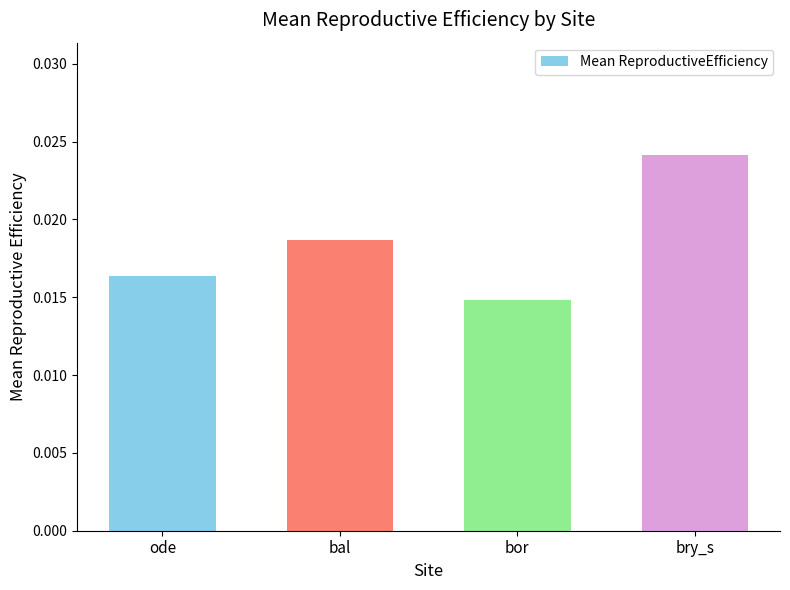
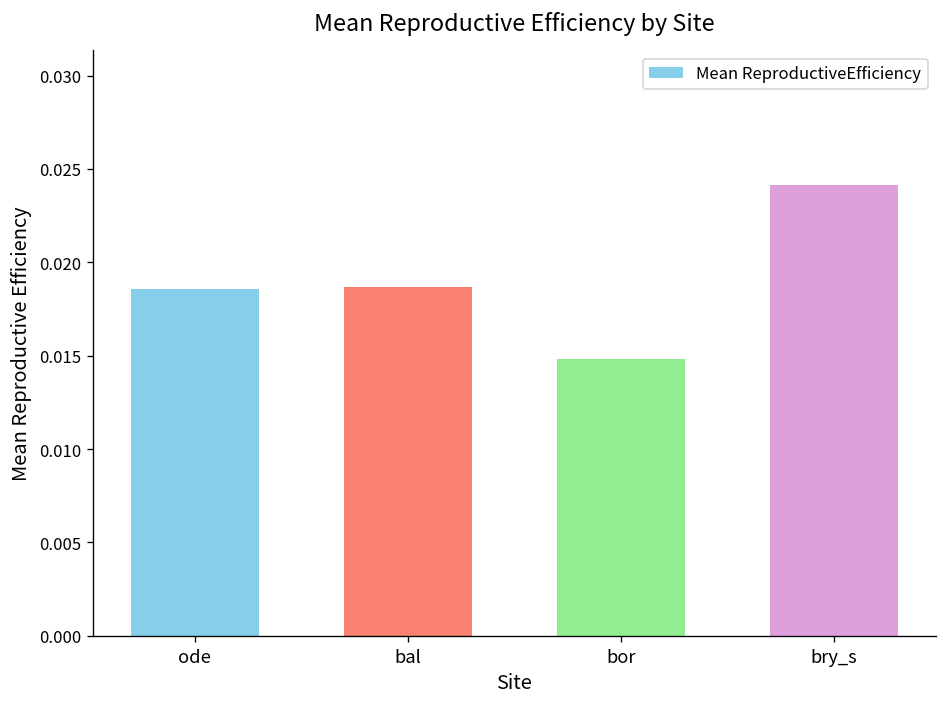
  {
-   "ode": 0.0164,
+   "ode": 0.0186,
    "bal": 0.0187,
    "bor": 0.0148,
    "bry_s": 0.0241
  }
